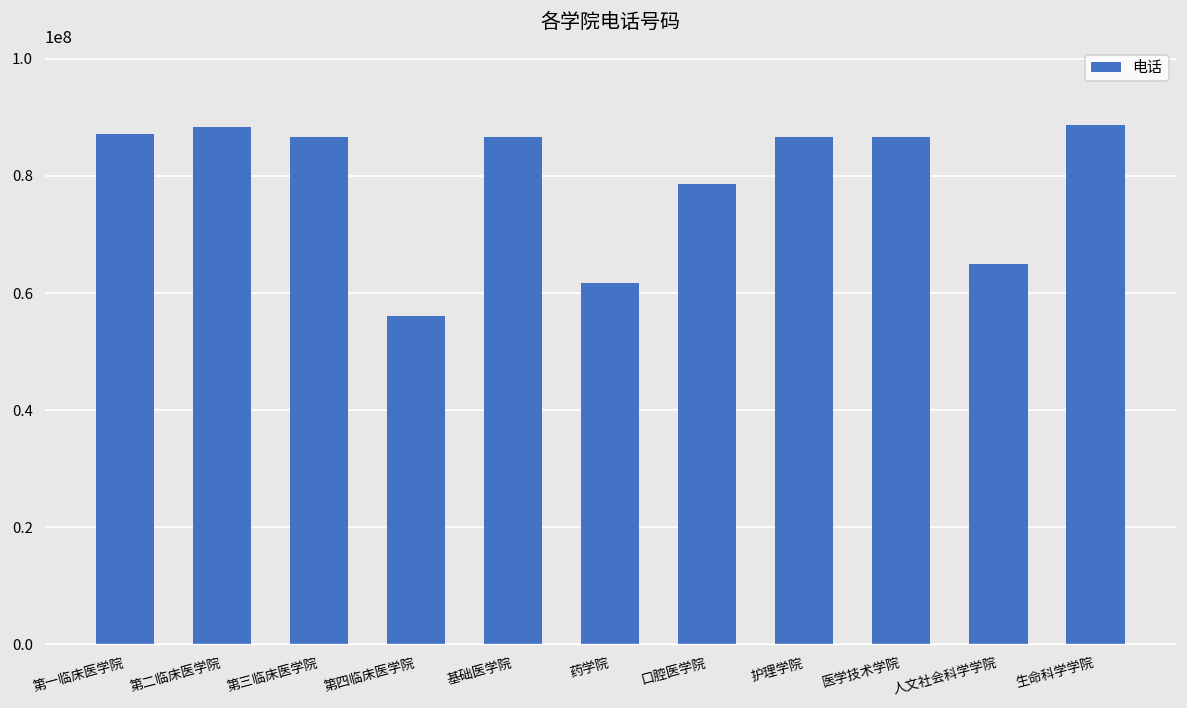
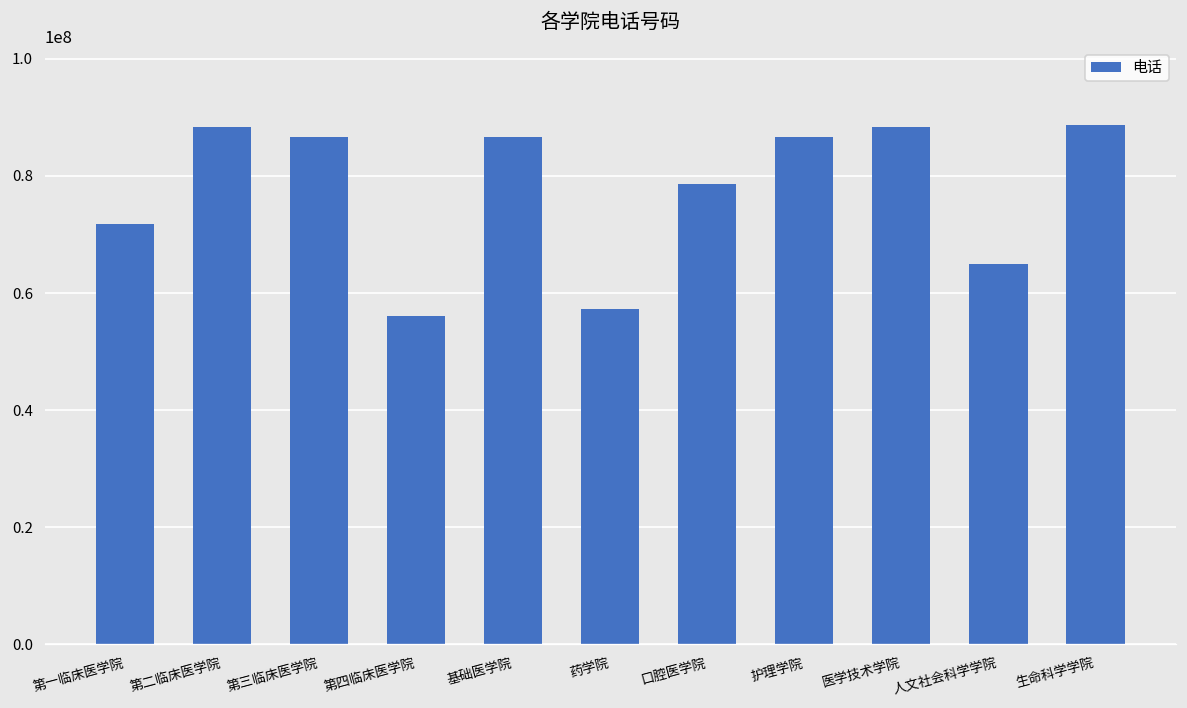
  {
-   "第一临床医学院": 87000000,
+   "第一临床医学院": 72000000,
    "第二临床医学院": 88000000,
    "第三临床医学院": 87000000,
    "第四临床医学院": 56000000,
    "基础医学院": 87000000,
-   "药学院": 62000000,
+   "药学院": 57000000,
    "口腔医学院": 79000000,
    "护理学院": 87000000,
-   "医学技术学院": 87000000,
+   "医学技术学院": 88000000,
    "人文社会科学学院": 65000000,
    "生命科学学院": 89000000
  }
